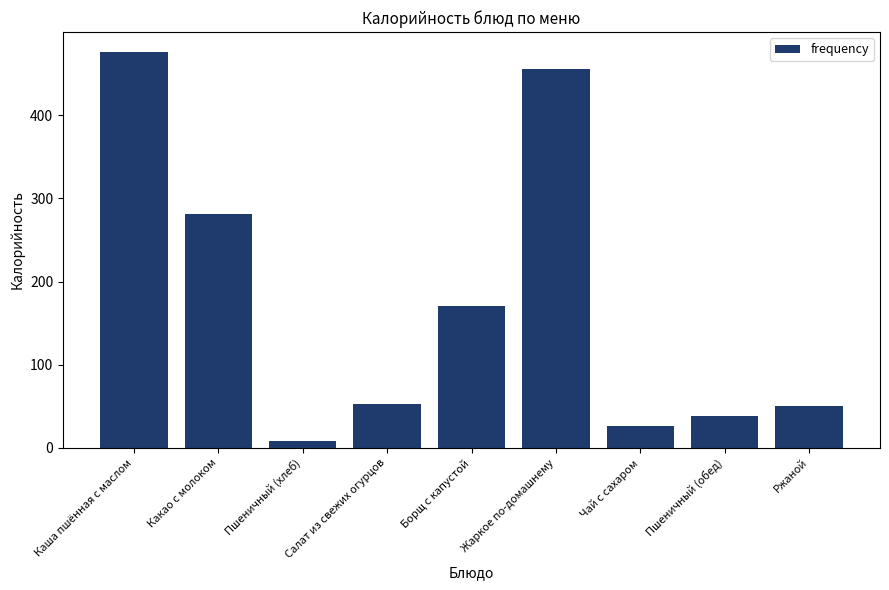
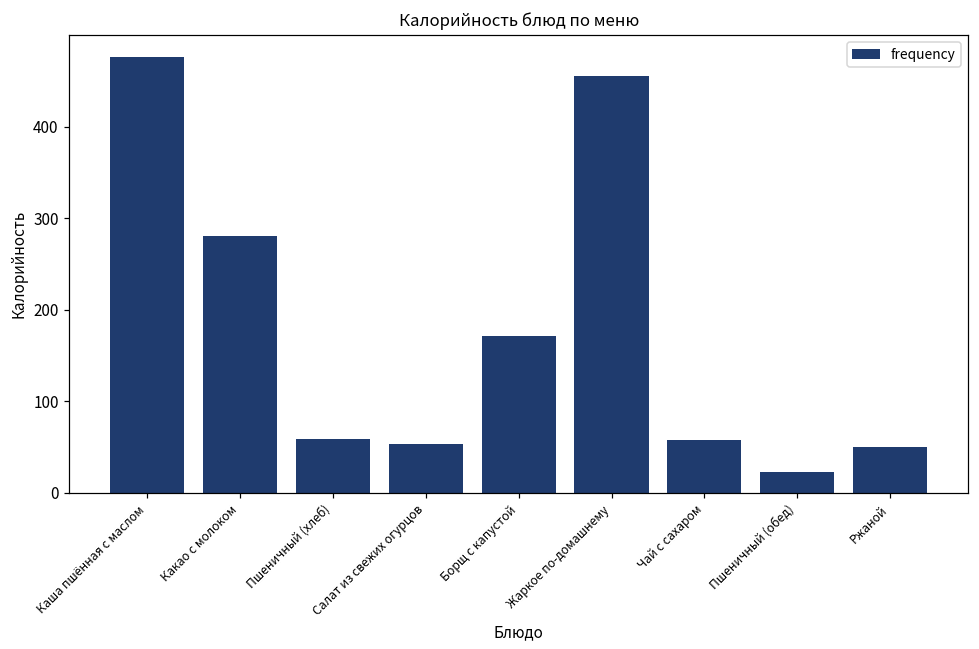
  {
    "Каша пшённая с маслом": 480,
    "Какао с молоком": 280,
-   "Пшеничный (хлеб)": 10,
+   "Пшеничный (хлеб)": 60,
    "Салат из свежих огурцов": 50,
    "Борщ с капустой": 170,
    "Жаркое по-домашнему": 460,
-   "Чай с сахаром": 30,
-   "Пшеничный (обед)": 40,
+   "Чай с сахаром": 60,
+   "Пшеничный (обед)": 20,
    "Ржаной": 50
  }
